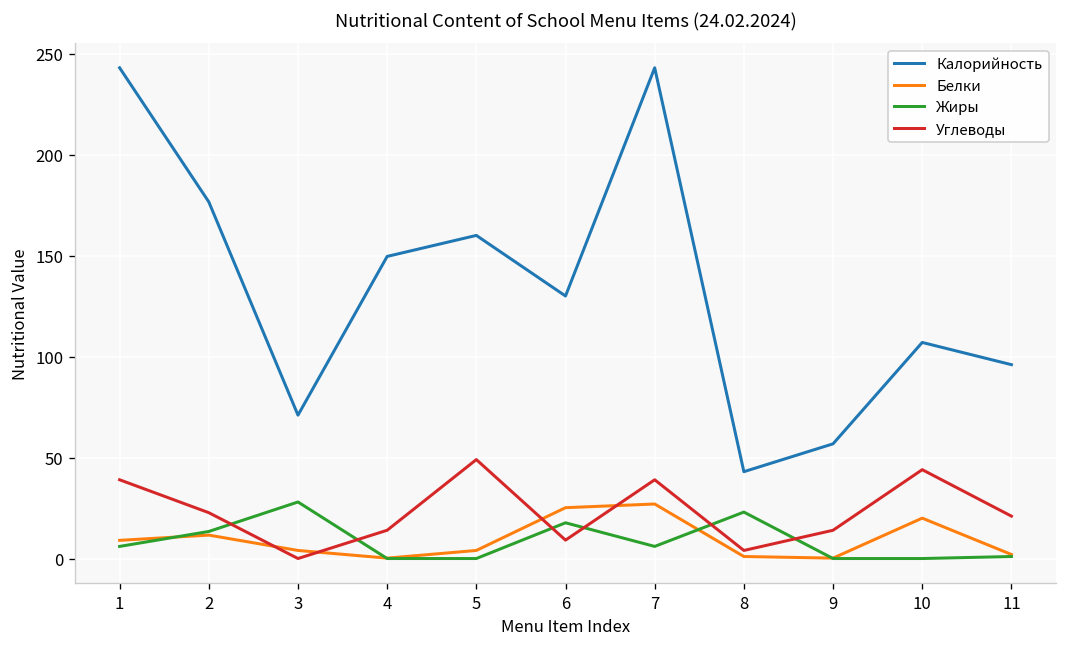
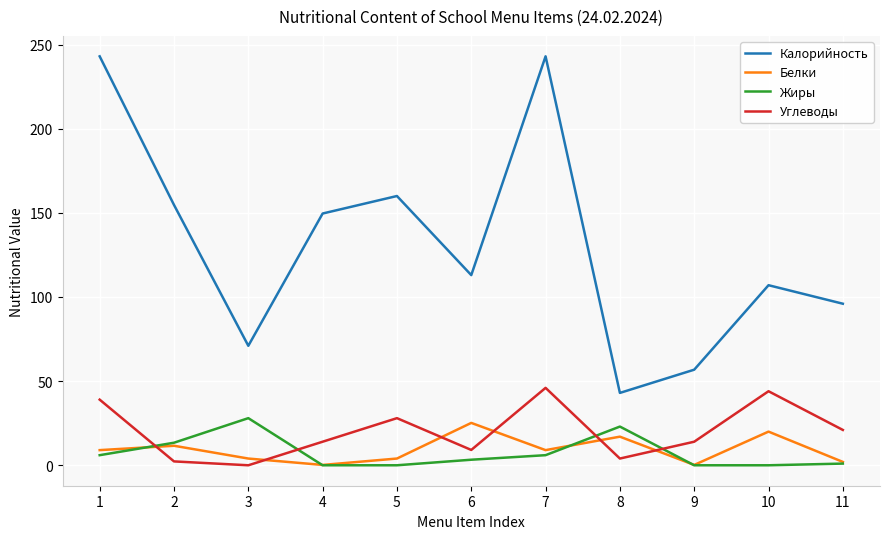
  {
    "Калорийность": {
      "1": 243,
-     "2": 177,
+     "2": 155,
      "3": 71,
      "4": 150,
      "5": 160,
-     "6": 130,
+     "6": 113,
      "7": 243,
      "8": 43,
      "9": 57,
      "10": 107,
      "11": 96
    },
    "Белки": {
      "1": 9,
      "2": 12,
      "3": 4,
      "5": 4,
      "6": 25,
-     "7": 27,
-     "8": 1,
+     "7": 9,
+     "8": 17,
      "10": 20
    },
    "Жиры": {
      "1": 6,
      "2": 13,
      "3": 28,
      "5": 0,
-     "6": 18,
+     "6": 3,
      "7": 6,
      "8": 23,
      "10": 0
    },
    "Углеводы": {
      "1": 39,
-     "2": 23,
+     "2": 2,
      "3": 0,
      "4": 14,
-     "5": 49,
+     "5": 28,
      "6": 9,
-     "7": 39,
+     "7": 46,
      "8": 4,
      "9": 14,
      "10": 44,
      "11": 21
    }
  }
